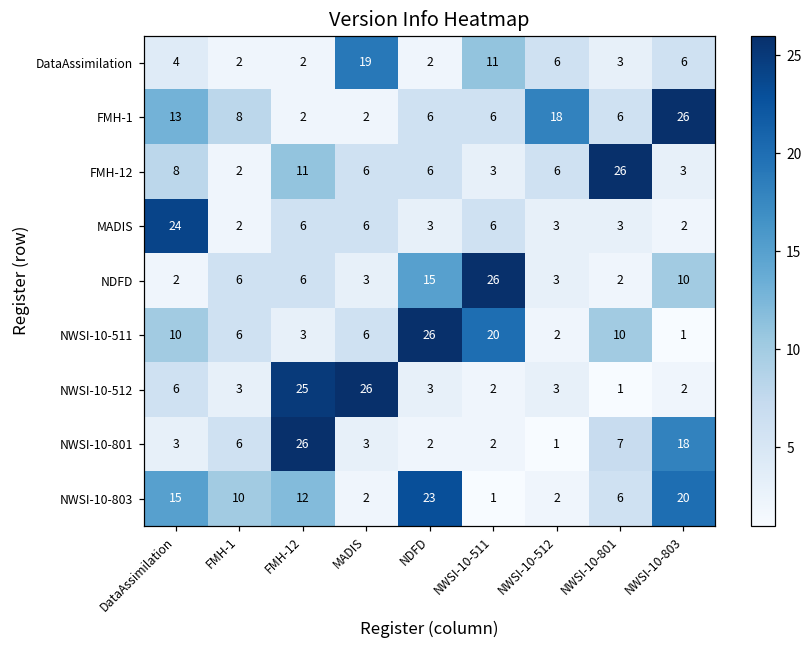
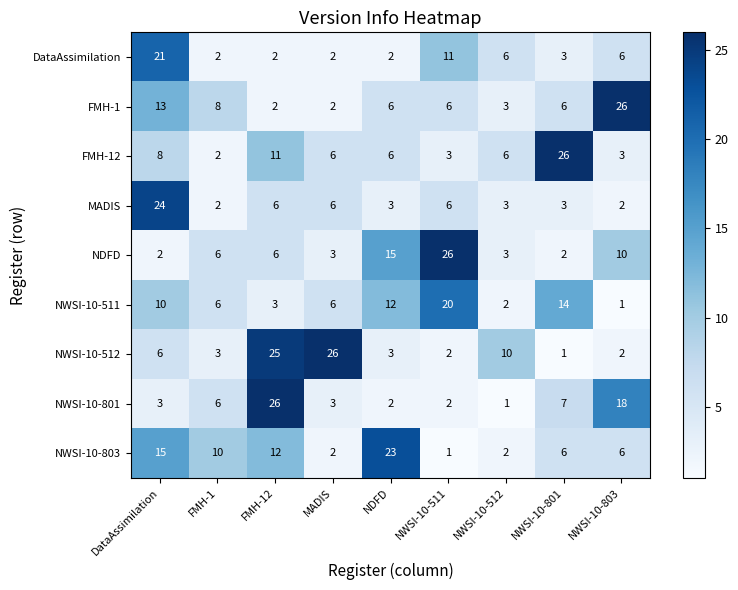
  {
    "DataAssimilation": {
-     "DataAssimilation": 4,
+     "DataAssimilation": 21,
      "FMH-1": 2,
      "FMH-12": 2,
-     "MADIS": 19,
+     "MADIS": 2,
      "NDFD": 2,
      "NWSI-10-511": 11,
      "NWSI-10-512": 6,
      "NWSI-10-801": 3,
      "NWSI-10-803": 6
    },
    "FMH-1": {
      "DataAssimilation": 13,
      "FMH-1": 8,
      "FMH-12": 2,
      "MADIS": 2,
      "NDFD": 6,
      "NWSI-10-511": 6,
-     "NWSI-10-512": 18,
+     "NWSI-10-512": 3,
      "NWSI-10-801": 6,
      "NWSI-10-803": 26
    },
    "FMH-12": {
      "DataAssimilation": 8,
      "FMH-1": 2,
      "FMH-12": 11,
      "MADIS": 6,
      "NDFD": 6,
      "NWSI-10-511": 3,
      "NWSI-10-512": 6,
      "NWSI-10-801": 26,
      "NWSI-10-803": 3
    },
    "MADIS": {
      "DataAssimilation": 24,
      "FMH-1": 2,
      "FMH-12": 6,
      "MADIS": 6,
      "NDFD": 3,
      "NWSI-10-511": 6,
      "NWSI-10-512": 3,
      "NWSI-10-801": 3,
      "NWSI-10-803": 2
    },
    "NDFD": {
      "DataAssimilation": 2,
      "FMH-1": 6,
      "FMH-12": 6,
      "MADIS": 3,
      "NDFD": 15,
      "NWSI-10-511": 26,
      "NWSI-10-512": 3,
      "NWSI-10-801": 2,
      "NWSI-10-803": 10
    },
    "NWSI-10-511": {
      "DataAssimilation": 10,
      "FMH-1": 6,
      "FMH-12": 3,
      "MADIS": 6,
-     "NDFD": 26,
+     "NDFD": 12,
      "NWSI-10-511": 20,
      "NWSI-10-512": 2,
-     "NWSI-10-801": 10,
+     "NWSI-10-801": 14,
      "NWSI-10-803": 1
    },
    "NWSI-10-512": {
      "DataAssimilation": 6,
      "FMH-1": 3,
      "FMH-12": 25,
      "MADIS": 26,
      "NDFD": 3,
      "NWSI-10-511": 2,
-     "NWSI-10-512": 3,
+     "NWSI-10-512": 10,
      "NWSI-10-801": 1,
      "NWSI-10-803": 2
    },
    "NWSI-10-801": {
      "DataAssimilation": 3,
      "FMH-1": 6,
      "FMH-12": 26,
      "MADIS": 3,
      "NDFD": 2,
      "NWSI-10-511": 2,
      "NWSI-10-512": 1,
      "NWSI-10-801": 7,
      "NWSI-10-803": 18
    },
    "NWSI-10-803": {
      "DataAssimilation": 15,
      "FMH-1": 10,
      "FMH-12": 12,
      "MADIS": 2,
      "NDFD": 23,
      "NWSI-10-511": 1,
      "NWSI-10-512": 2,
      "NWSI-10-801": 6,
-     "NWSI-10-803": 20
+     "NWSI-10-803": 6
    }
  }
